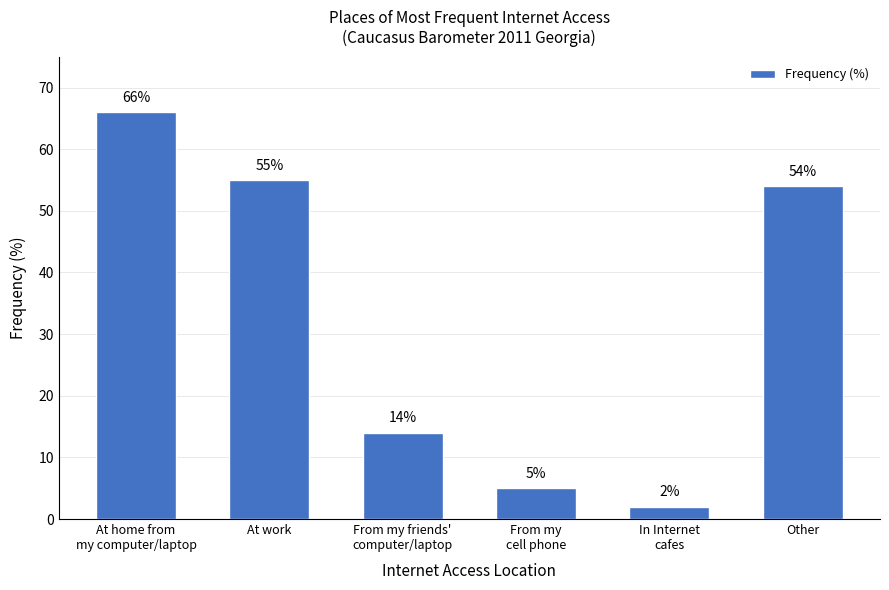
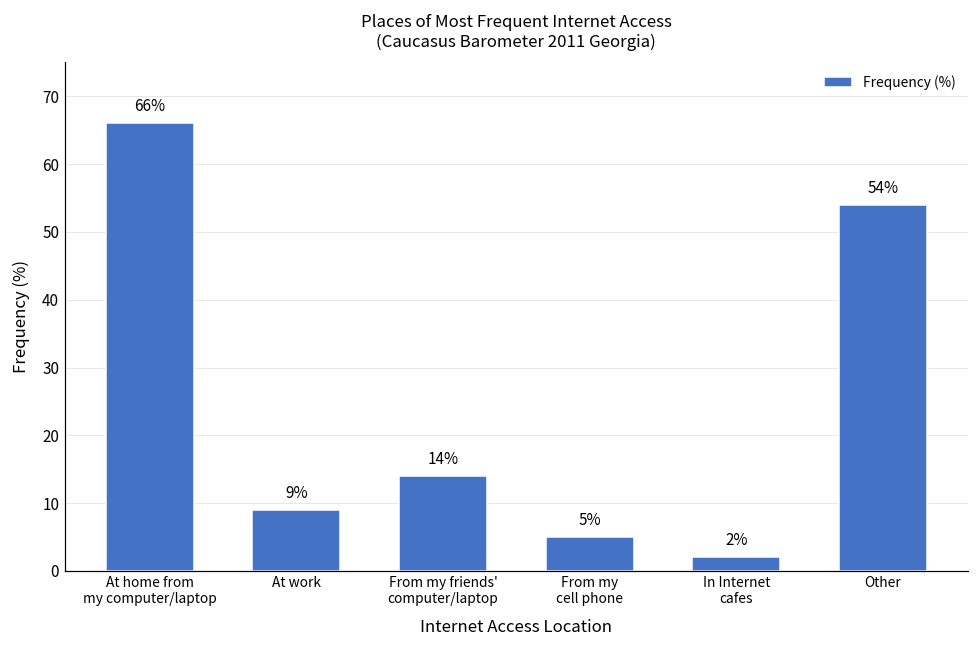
  {
    "At home from my computer/laptop": "66%",
-   "At work": "55%",
+   "At work": "9%",
    "From my friends' computer/laptop": "14%",
    "From my cell phone": "5%",
    "In Internet cafes": "2%",
    "Other": "54%"
  }
